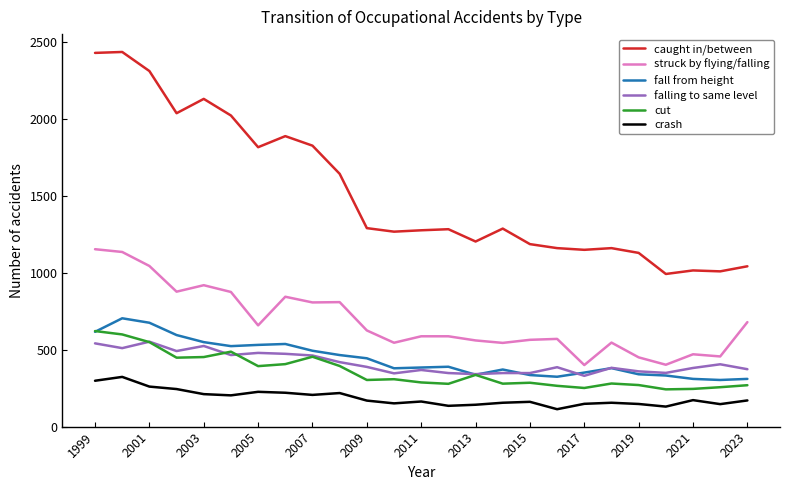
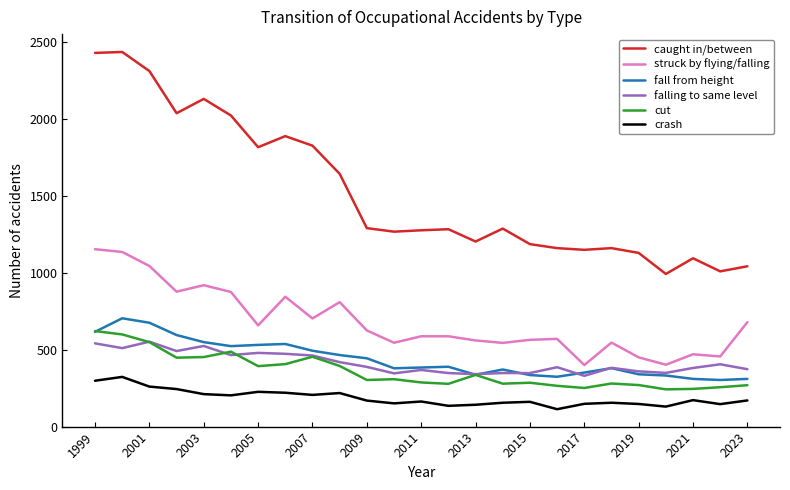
  {
    "caught in/between": {
      "1999": 2430,
      "2001": 2310,
      "2003": 2130,
      "2005": 1820,
      "2007": 1830,
      "2009": 1290,
      "2011": 1280,
      "2013": 1200,
      "2015": 1190,
      "2017": 1150,
      "2019": 1130,
-     "2021": 1020,
+     "2021": 1090,
      "2023": 1040
    },
    "struck by flying/falling": {
      "1999": 1150,
      "2001": 1040,
      "2003": 920,
      "2005": 660,
-     "2007": 810,
+     "2007": 700,
      "2009": 630,
      "2011": 590,
      "2013": 560,
      "2015": 560,
      "2017": 400,
      "2019": 450,
      "2021": 470,
      "2023": 680
    },
    "fall from height": {
      "2001": 680,
      "2003": 550,
      "2005": 530,
      "2007": 490,
      "2009": 440,
      "2017": 350,
      "2019": 340,
      "2021": 310,
      "2023": 310
    },
    "falling to same level": {
      "1999": 540,
      "2003": 520,
      "2005": 480,
      "2009": 390,
      "2017": 330,
      "2019": 360,
      "2021": 380,
      "2023": 370
    },
    "cut": {
      "2003": 450,
      "2005": 390,
      "2009": 300,
      "2011": 290,
      "2015": 290,
      "2017": 250,
      "2019": 270,
      "2021": 250,
      "2023": 270
    },
    "crash": {
      "1999": 300,
      "2001": 260,
      "2003": 210,
      "2005": 230,
      "2007": 210,
      "2009": 170,
      "2011": 160,
      "2013": 140,
      "2015": 160,
      "2017": 150,
      "2019": 150,
      "2021": 170,
      "2023": 170
    }
  }
